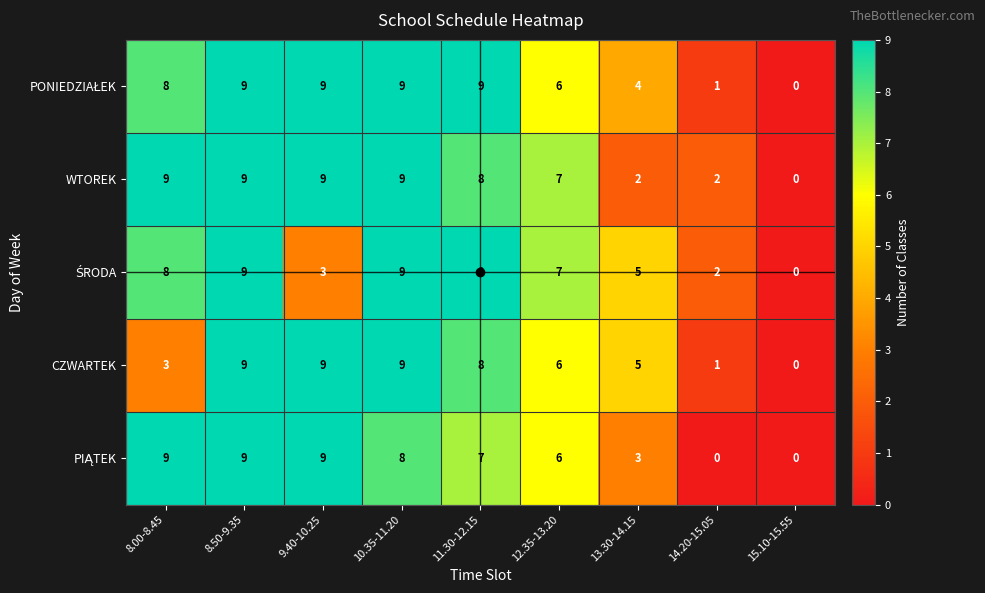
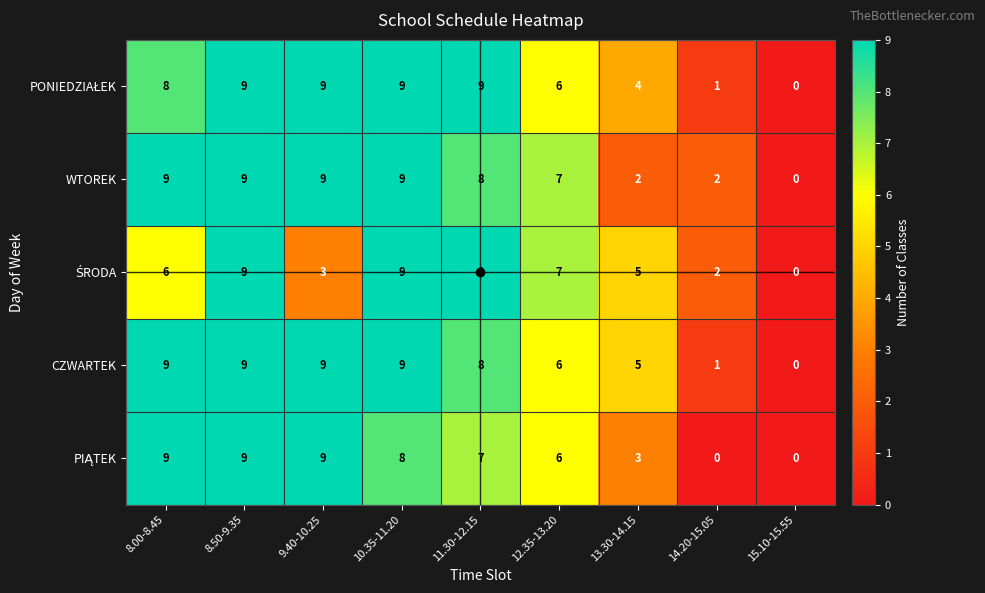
  {
    "PONIEDZIAŁEK": {
      "8.00-8.45": 8,
      "8.50-9.35": 9,
      "9.40-10.25": 9,
      "10.35-11.20": 9,
      "11.30-12.15": 9,
      "12.35-13.20": 6,
      "13.30-14.15": 4,
      "14.20-15.05": 1,
      "15.10-15.55": 0
    },
    "WTOREK": {
      "8.00-8.45": 9,
      "8.50-9.35": 9,
      "9.40-10.25": 9,
      "10.35-11.20": 9,
      "11.30-12.15": 8,
      "12.35-13.20": 7,
      "13.30-14.15": 2,
      "14.20-15.05": 2,
      "15.10-15.55": 0
    },
    "ŚRODA": {
-     "8.00-8.45": 8,
+     "8.00-8.45": 6,
      "8.50-9.35": 9,
      "9.40-10.25": 3,
      "10.35-11.20": 9,
      "12.35-13.20": 7,
      "13.30-14.15": 5,
      "14.20-15.05": 2,
      "15.10-15.55": 0
    },
    "CZWARTEK": {
-     "8.00-8.45": 3,
+     "8.00-8.45": 9,
      "8.50-9.35": 9,
      "9.40-10.25": 9,
      "10.35-11.20": 9,
      "11.30-12.15": 8,
      "12.35-13.20": 6,
      "13.30-14.15": 5,
      "14.20-15.05": 1,
      "15.10-15.55": 0
    },
    "PIĄTEK": {
      "8.00-8.45": 9,
      "8.50-9.35": 9,
      "9.40-10.25": 9,
      "10.35-11.20": 8,
      "11.30-12.15": 7,
      "12.35-13.20": 6,
      "13.30-14.15": 3,
      "14.20-15.05": 0,
      "15.10-15.55": 0
    }
  }
